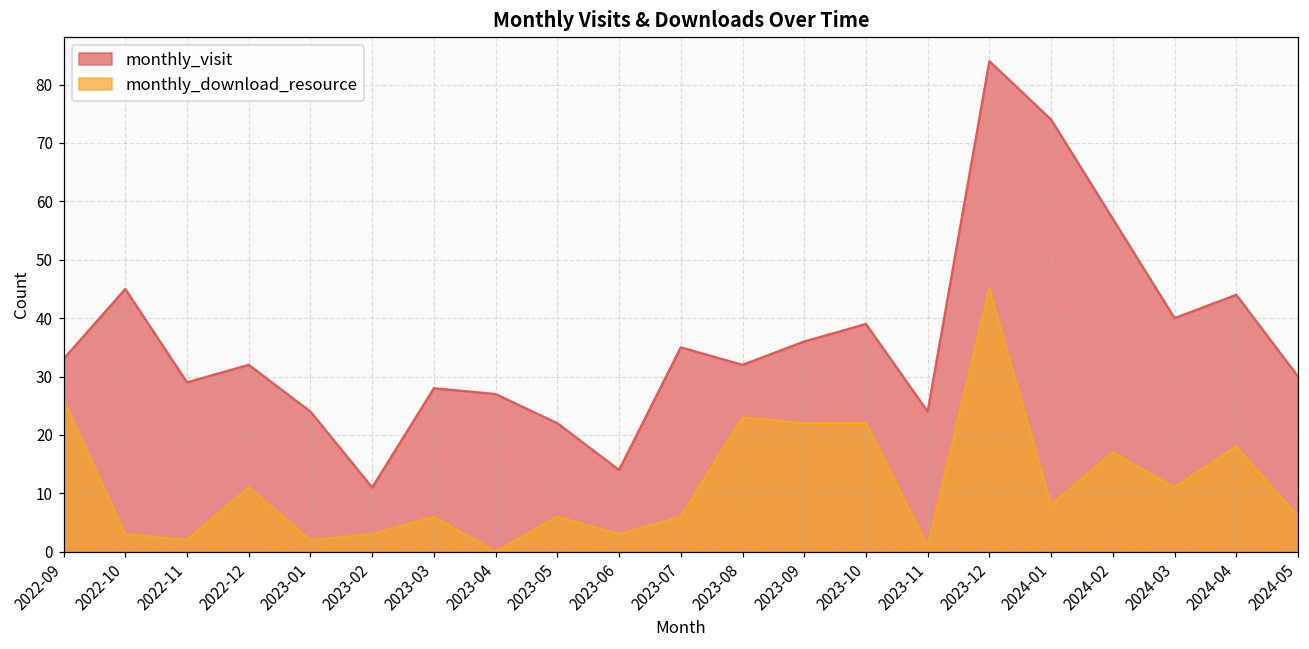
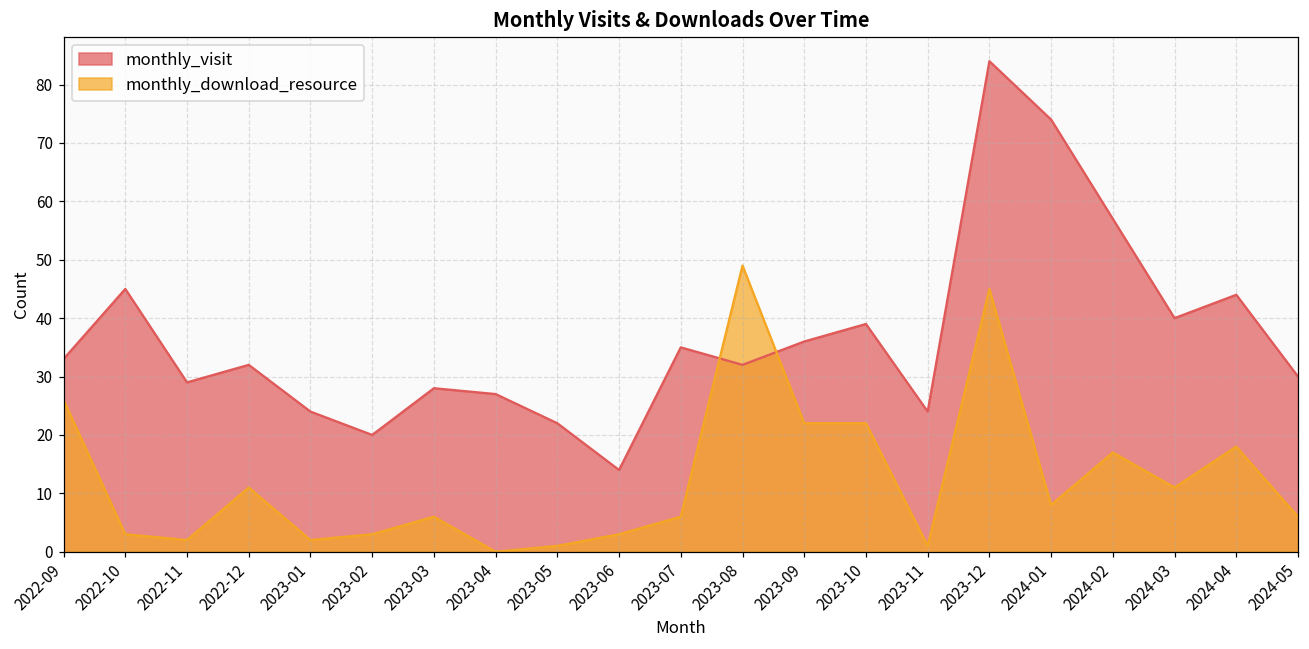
  {
    "monthly_visit": {
      "2022-09": 33,
      "2022-10": 45,
      "2022-11": 29,
      "2022-12": 32,
      "2023-01": 24,
-     "2023-02": 11,
+     "2023-02": 20,
      "2023-03": 28,
      "2023-04": 27,
      "2023-05": 22,
      "2023-06": 14,
      "2023-07": 35,
      "2023-08": 32,
      "2023-09": 36,
      "2023-10": 39,
      "2023-11": 24,
      "2023-12": 84,
      "2024-01": 74,
      "2024-02": 57,
      "2024-03": 40,
      "2024-04": 44,
      "2024-05": 30
    },
    "monthly_download_resource": {
      "2022-09": 26,
      "2022-10": 3,
      "2022-11": 2,
      "2022-12": 11,
      "2023-01": 2,
      "2023-02": 3,
      "2023-03": 6,
      "2023-04": 0,
-     "2023-05": 6,
+     "2023-05": 1,
      "2023-06": 3,
      "2023-07": 6,
-     "2023-08": 23,
+     "2023-08": 49,
      "2023-09": 22,
      "2023-10": 22,
      "2023-11": 1,
      "2023-12": 45,
      "2024-01": 8,
      "2024-02": 17,
      "2024-03": 11,
      "2024-04": 18,
      "2024-05": 6
    }
  }
